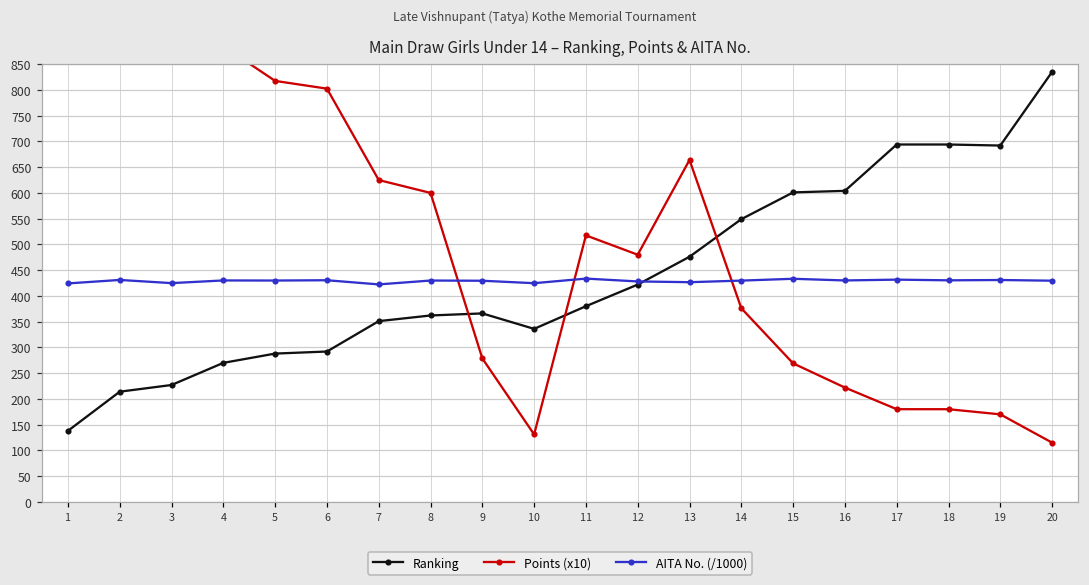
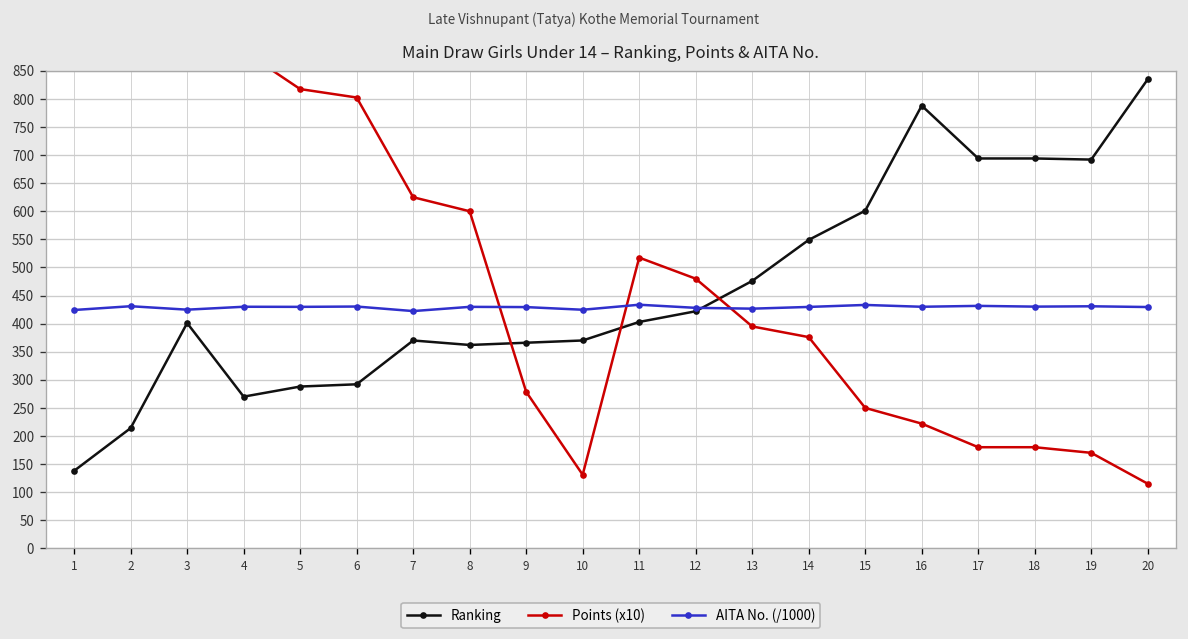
  {
    "Ranking": {
      "1": 140,
      "2": 210,
-     "3": 230,
+     "3": 400,
      "4": 270,
      "5": 290,
      "6": 290,
-     "7": 350,
+     "7": 370,
      "8": 360,
      "9": 370,
-     "10": 340,
-     "11": 380,
+     "10": 370,
+     "11": 400,
      "12": 420,
      "13": 480,
      "14": 550,
      "15": 600,
-     "16": 600,
+     "16": 790,
      "17": 690,
      "18": 690,
      "19": 690,
      "20": 840
    },
    "Points (x10)": {
      "5": 820,
      "6": 800,
      "7": 630,
      "8": 600,
      "9": 280,
      "10": 130,
      "11": 520,
      "12": 480,
-     "13": 660,
+     "13": 400,
      "14": 380,
-     "15": 270,
+     "15": 250,
      "16": 220,
      "17": 180,
      "18": 180,
      "19": 170,
      "20": 120
    },
    "AITA No. (/1000)": {
      "1": 420,
      "2": 430,
      "3": 420,
      "4": 430,
      "5": 430,
      "6": 430,
      "7": 420,
      "8": 430,
      "9": 430,
      "10": 420,
      "11": 430,
      "12": 430,
      "13": 430,
      "14": 430,
      "15": 430,
      "16": 430,
      "17": 430,
      "18": 430,
      "19": 430,
      "20": 430
    }
  }
